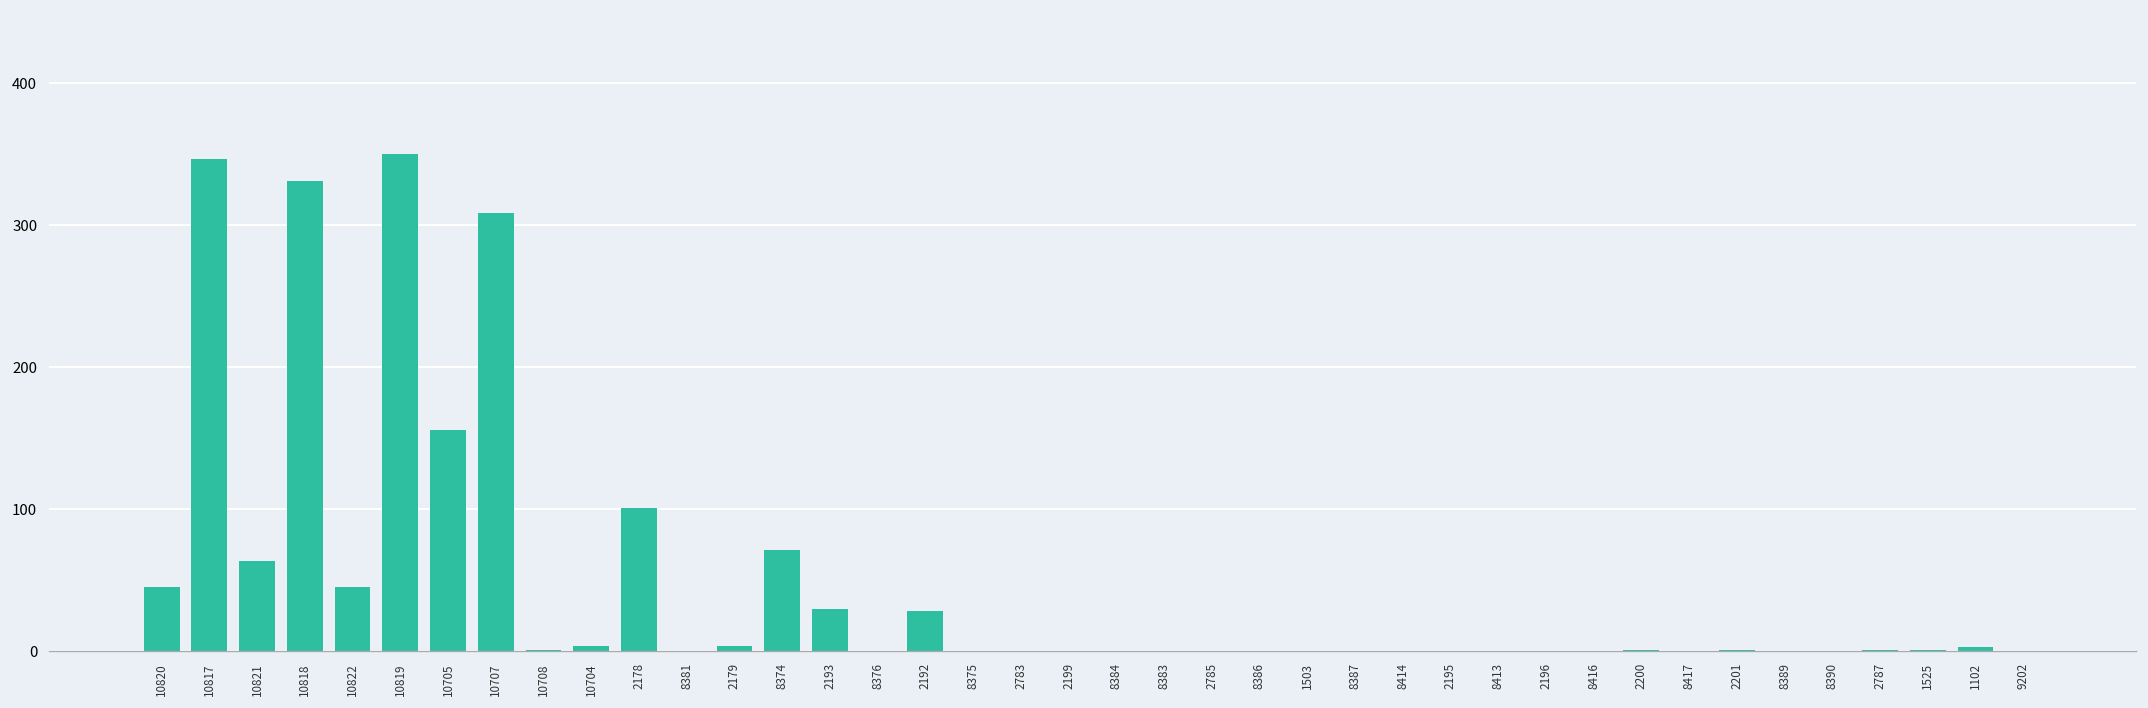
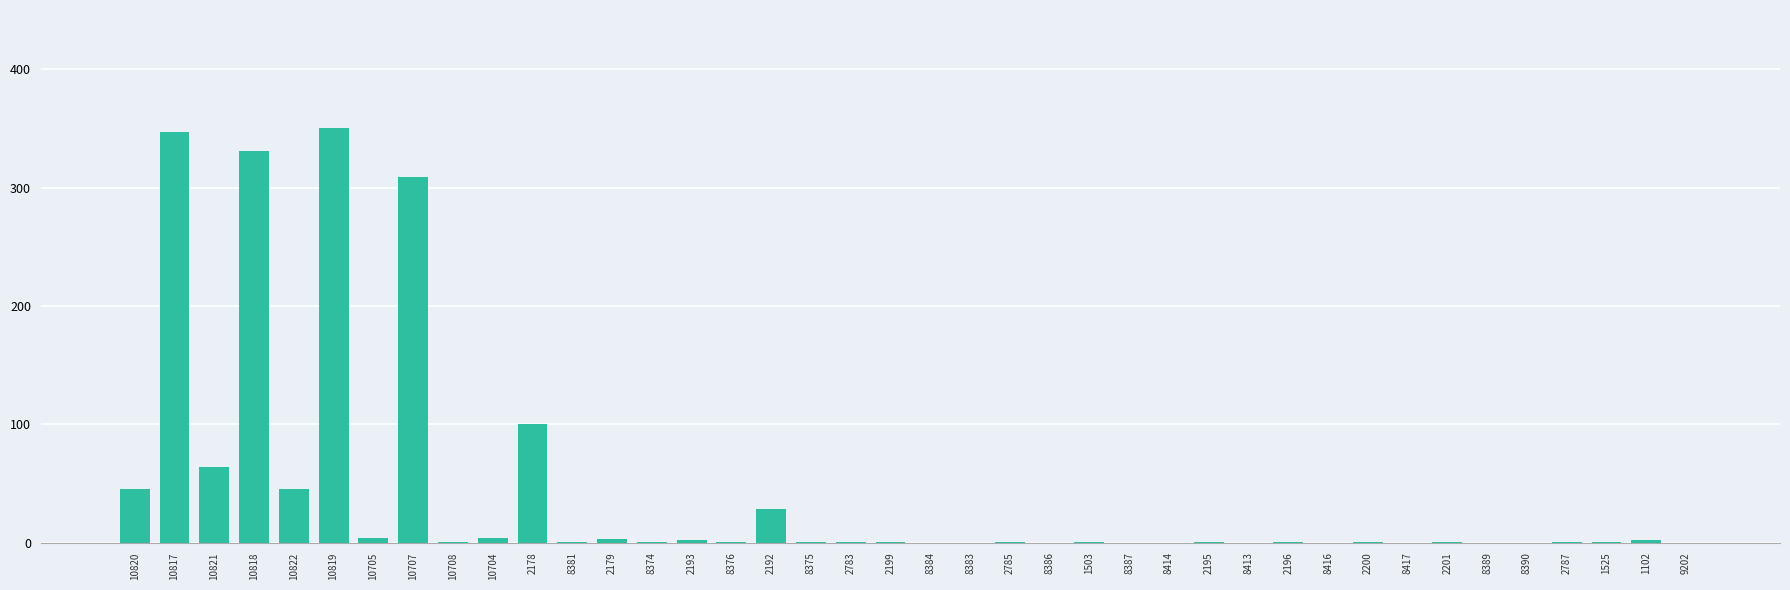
  {
    "10820": 45,
    "10817": 347,
    "10821": 64,
    "10818": 331,
    "10822": 46,
    "10819": 350,
-   "10705": 156,
+   "10705": 4,
    "10707": 309,
    "10704": 4,
    "2178": 101,
    "2179": 4,
-   "8374": 71,
-   "2193": 30,
+   "8374": 1,
+   "2193": 3,
    "2192": 28,
    "1102": 3
  }
